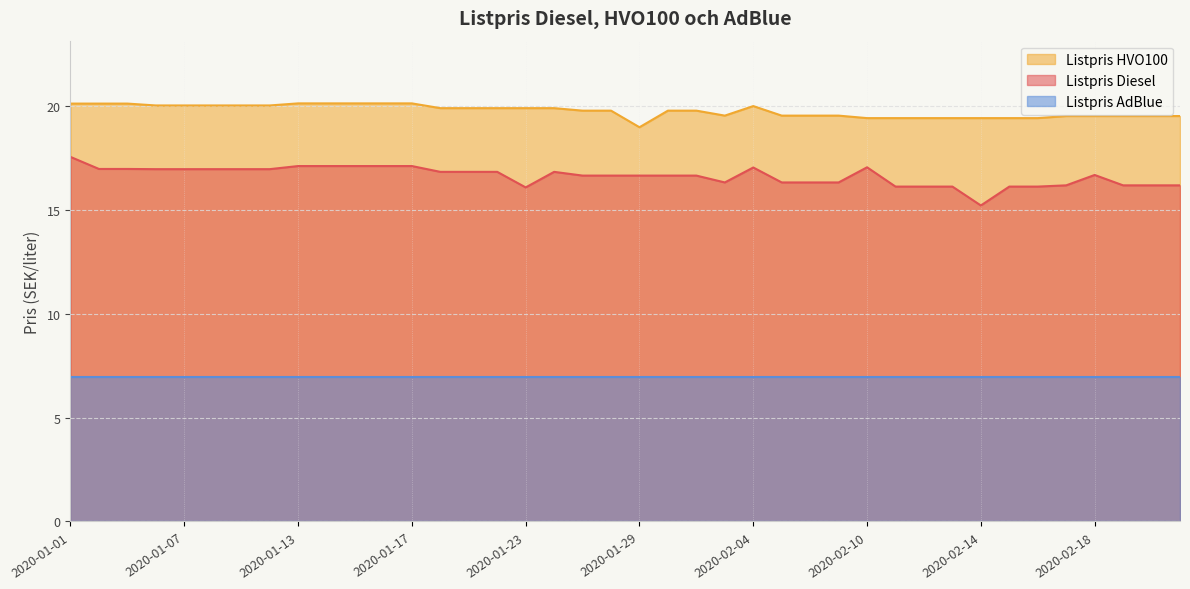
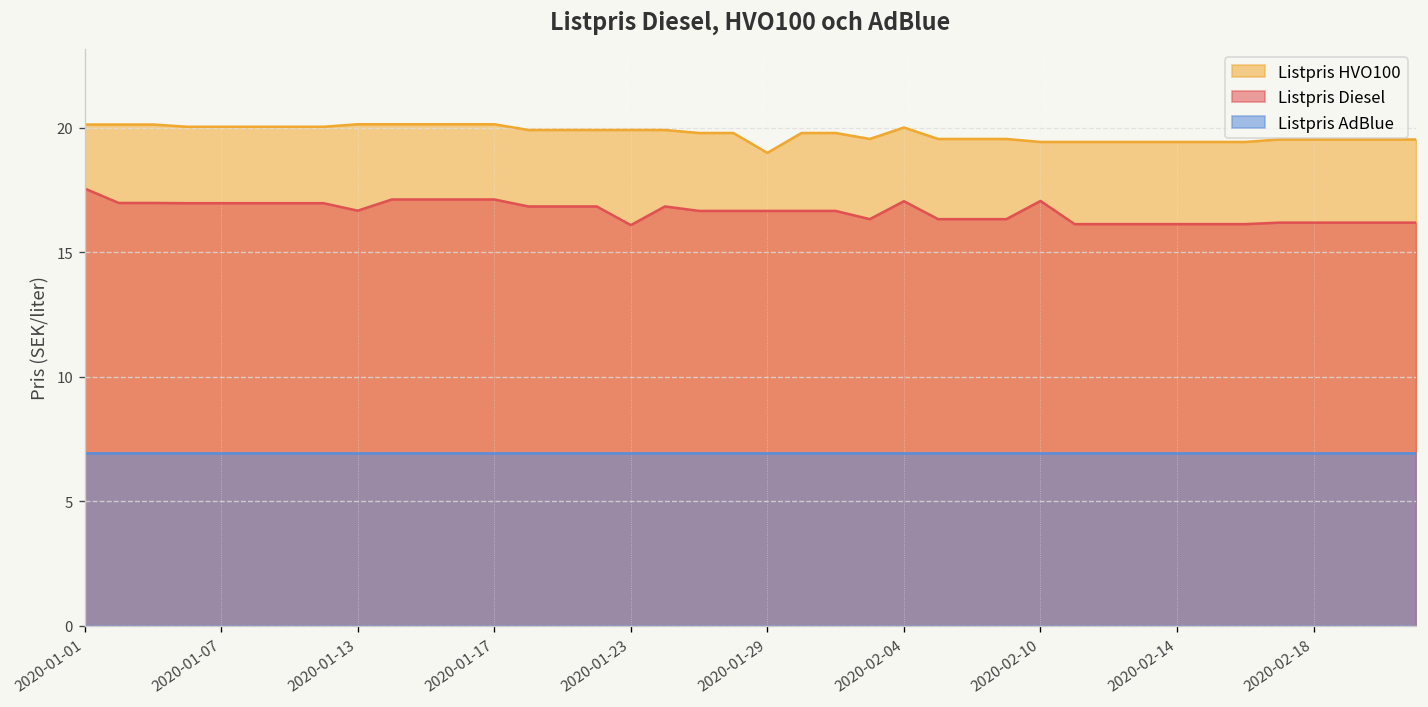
  {
    "Listpris HVO100": {
      "2020-01-01": 20.1,
      "2020-01-07": 20.1,
      "2020-01-13": 20.2,
      "2020-01-17": 20.2,
      "2020-01-23": 19.9,
      "2020-01-29": 19.0,
      "2020-02-04": 20.0,
      "2020-02-10": 19.4,
      "2020-02-14": 19.4,
      "2020-02-18": 19.5
    },
    "Listpris Diesel": {
      "2020-01-01": 17.6,
      "2020-01-07": 17.0,
-     "2020-01-13": 17.1,
+     "2020-01-13": 16.7,
      "2020-01-17": 17.1,
      "2020-01-23": 16.1,
      "2020-01-29": 16.7,
      "2020-02-04": 17.1,
      "2020-02-10": 17.1,
-     "2020-02-14": 15.2,
-     "2020-02-18": 16.7
+     "2020-02-14": 16.1,
+     "2020-02-18": 16.2
    },
    "Listpris AdBlue": {
      "2020-01-01": 7.0,
      "2020-01-07": 7.0,
      "2020-01-13": 7.0,
      "2020-01-17": 7.0,
      "2020-01-23": 7.0,
      "2020-01-29": 7.0,
      "2020-02-04": 7.0,
      "2020-02-10": 7.0,
      "2020-02-14": 7.0,
      "2020-02-18": 7.0
    }
  }
